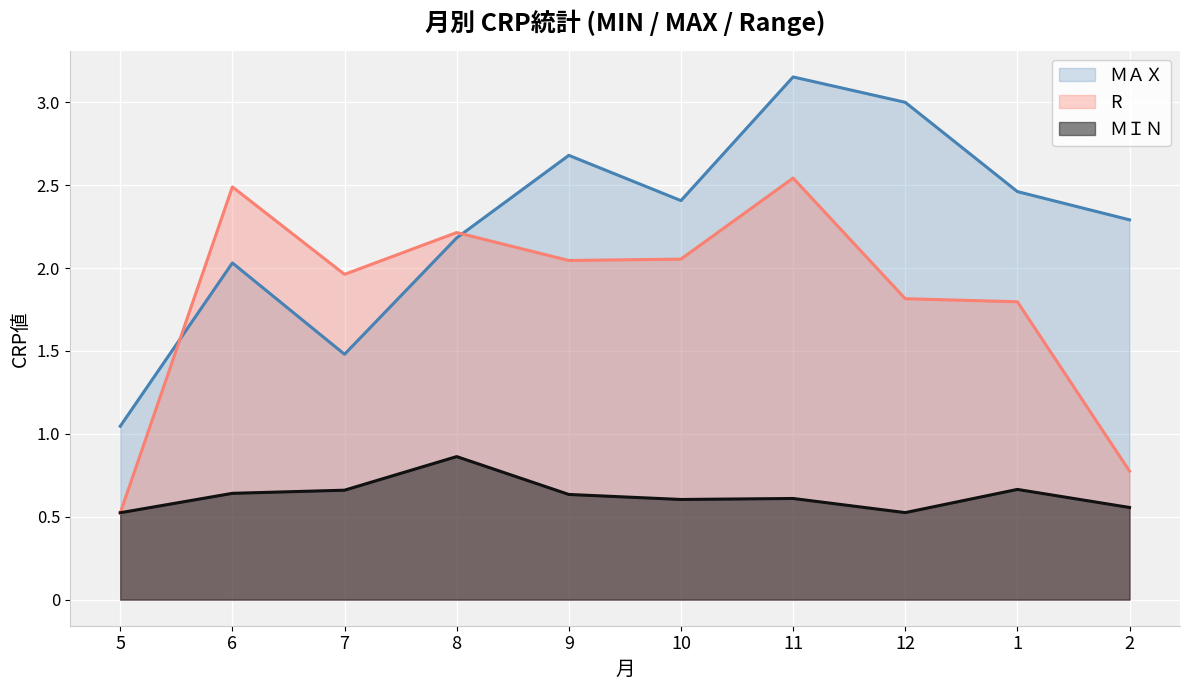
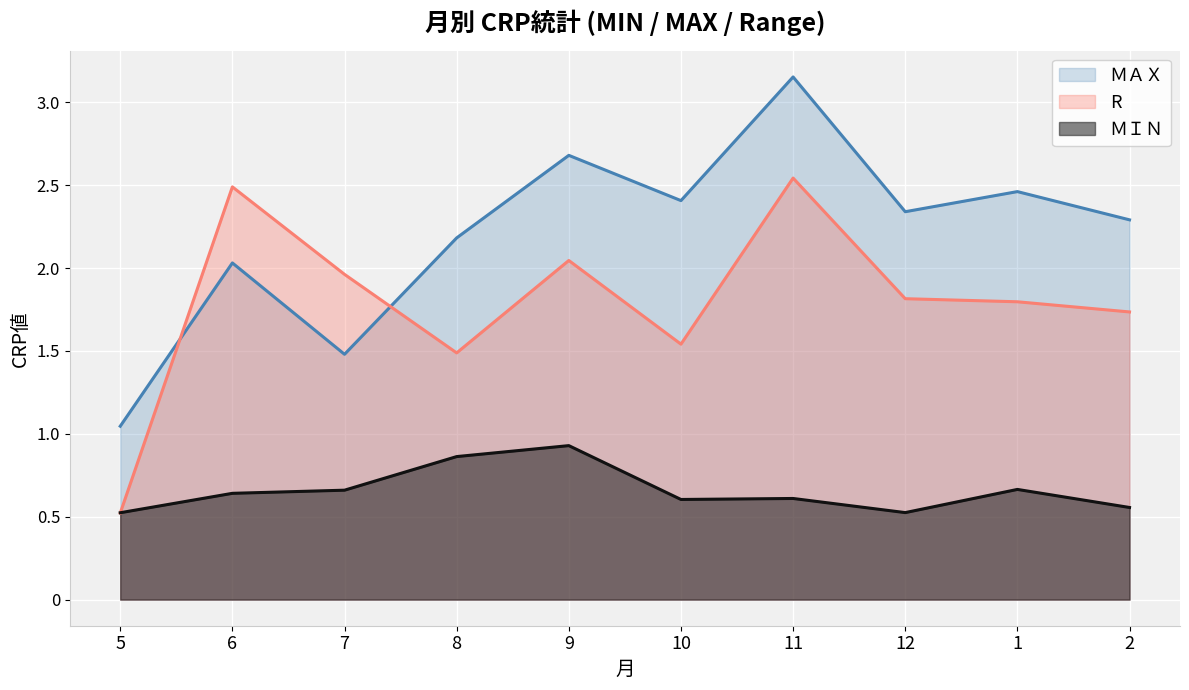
  {
    "ＭＡＸ": {
      "5": 1.05,
      "6": 2.03,
      "7": 1.48,
      "8": 2.18,
      "9": 2.68,
      "10": 2.41,
      "11": 3.15,
-     "12": 3.00,
+     "12": 2.34,
      "1": 2.46,
      "2": 2.29
    },
    "R": {
      "6": 2.49,
      "7": 1.96,
-     "8": 2.21,
+     "8": 1.49,
      "9": 2.05,
-     "10": 2.05,
+     "10": 1.54,
      "11": 2.54,
      "12": 1.82,
      "1": 1.80,
-     "2": 0.78
+     "2": 1.74
    },
    "ＭＩＮ": {
      "6": 0.64,
      "7": 0.66,
      "8": 0.86,
-     "9": 0.63,
+     "9": 0.93,
      "10": 0.60,
      "11": 0.61,
      "12": 0.52,
      "1": 0.66,
      "2": 0.56
    }
  }
